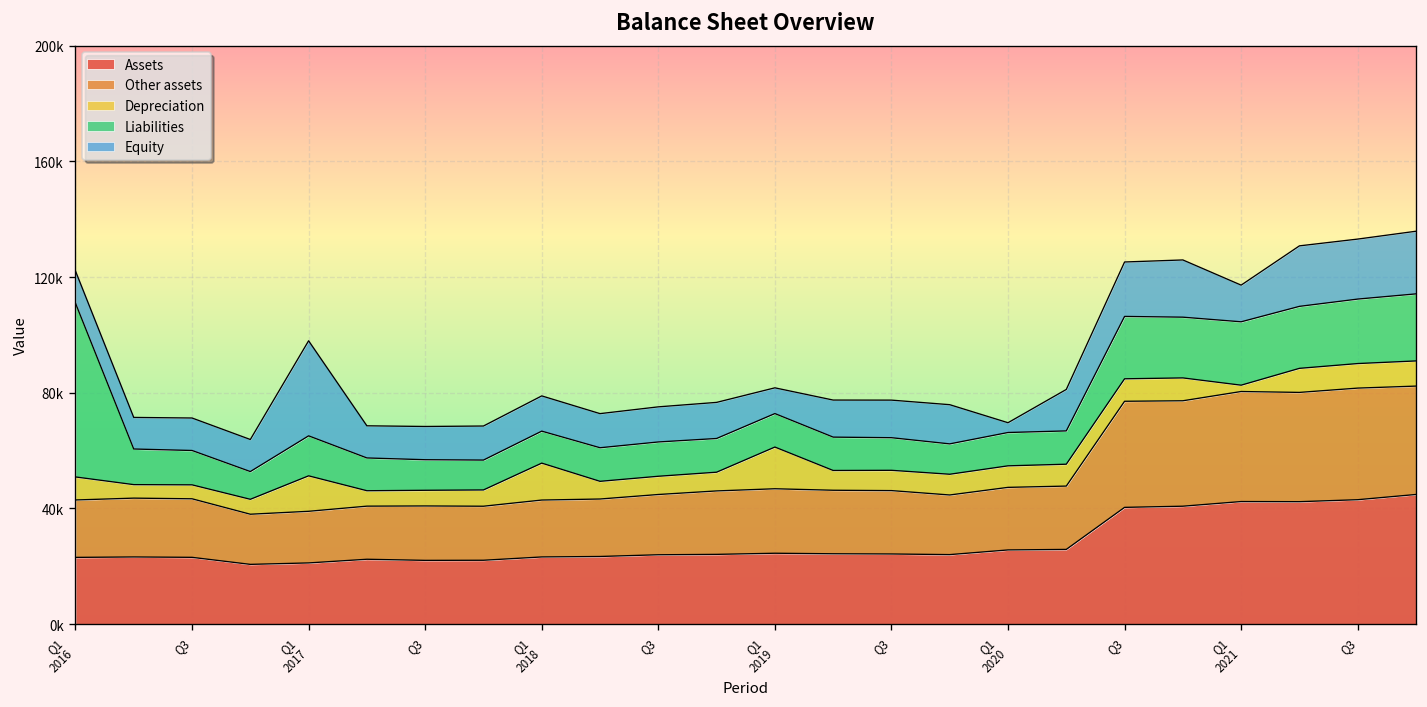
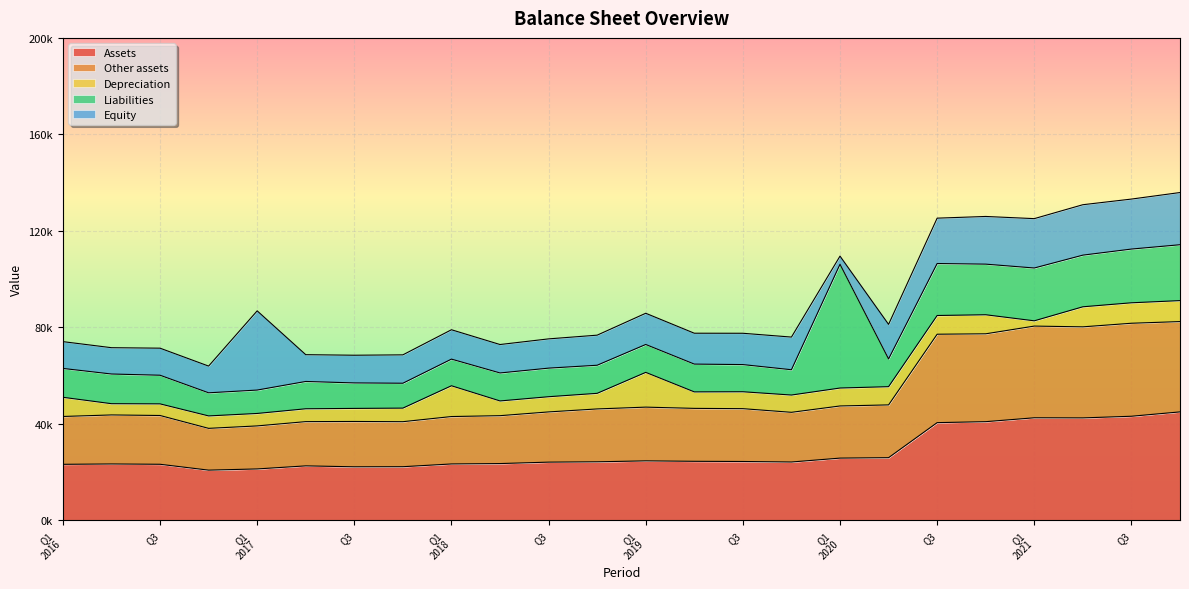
  {
    "Depreciation": {
      "Q1 2016": 8000,
-     "Q1 2017": 12000,
+     "Q1 2017": 5000,
      "Q1 2018": 13000,
      "Q1 2019": 14000,
      "Q1 2020": 7000,
      "Q1 2021": 2000
    },
    "Liabilities": {
-     "Q1 2016": 60000,
-     "Q1 2017": 14000,
+     "Q1 2016": 12000,
+     "Q1 2017": 10000,
      "Q1 2018": 11000,
      "Q1 2019": 12000,
-     "Q1 2020": 12000,
+     "Q1 2020": 51000,
      "Q1 2021": 22000
    },
    "Equity": {
      "Q1 2016": 11000,
      "Q1 2017": 33000,
      "Q1 2018": 12000,
-     "Q1 2019": 9000,
+     "Q1 2019": 13000,
      "Q1 2020": 3000,
-     "Q1 2021": 13000
+     "Q1 2021": 20000
    }
  }
